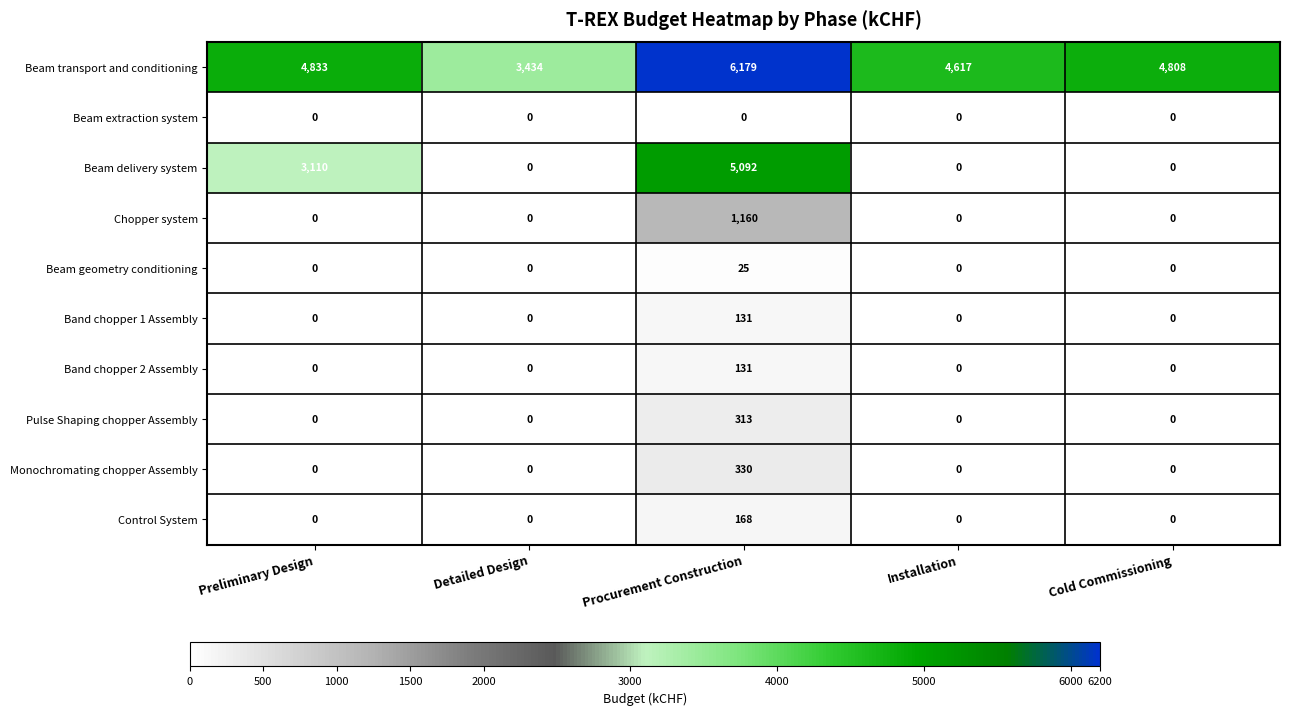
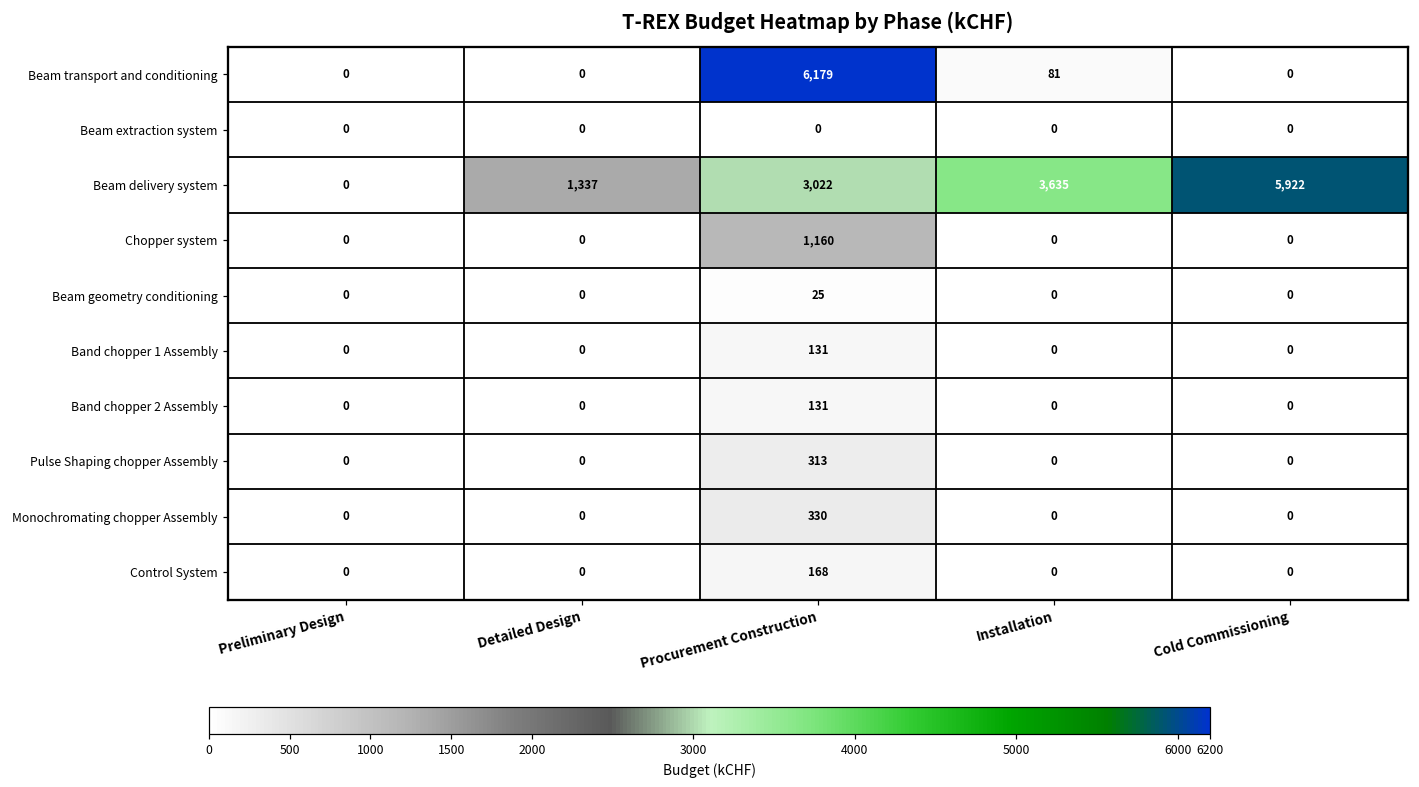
  {
    "Beam transport and conditioning": {
-     "Preliminary Design": "4,833",
-     "Detailed Design": "3,434",
+     "Preliminary Design": "0",
+     "Detailed Design": "0",
      "Procurement Construction": "6,179",
-     "Installation": "4,617",
-     "Cold Commissioning": "4,808"
+     "Installation": "81",
+     "Cold Commissioning": "0"
    },
    "Beam extraction system": {
      "Preliminary Design": "0",
      "Detailed Design": "0",
      "Procurement Construction": "0",
      "Installation": "0",
      "Cold Commissioning": "0"
    },
    "Beam delivery system": {
-     "Preliminary Design": "3,110",
-     "Detailed Design": "0",
-     "Procurement Construction": "5,092",
-     "Installation": "0",
-     "Cold Commissioning": "0"
+     "Preliminary Design": "0",
+     "Detailed Design": "1,337",
+     "Procurement Construction": "3,022",
+     "Installation": "3,635",
+     "Cold Commissioning": "5,922"
    },
    "Chopper system": {
      "Preliminary Design": "0",
      "Detailed Design": "0",
      "Procurement Construction": "1,160",
      "Installation": "0",
      "Cold Commissioning": "0"
    },
    "Beam geometry conditioning": {
      "Preliminary Design": "0",
      "Detailed Design": "0",
      "Procurement Construction": "25",
      "Installation": "0",
      "Cold Commissioning": "0"
    },
    "Band chopper 1 Assembly": {
      "Preliminary Design": "0",
      "Detailed Design": "0",
      "Procurement Construction": "131",
      "Installation": "0",
      "Cold Commissioning": "0"
    },
    "Band chopper 2 Assembly": {
      "Preliminary Design": "0",
      "Detailed Design": "0",
      "Procurement Construction": "131",
      "Installation": "0",
      "Cold Commissioning": "0"
    },
    "Pulse Shaping chopper Assembly": {
      "Preliminary Design": "0",
      "Detailed Design": "0",
      "Procurement Construction": "313",
      "Installation": "0",
      "Cold Commissioning": "0"
    },
    "Monochromating chopper Assembly": {
      "Preliminary Design": "0",
      "Detailed Design": "0",
      "Procurement Construction": "330",
      "Installation": "0",
      "Cold Commissioning": "0"
    },
    "Control System": {
      "Preliminary Design": "0",
      "Detailed Design": "0",
      "Procurement Construction": "168",
      "Installation": "0",
      "Cold Commissioning": "0"
    }
  }
